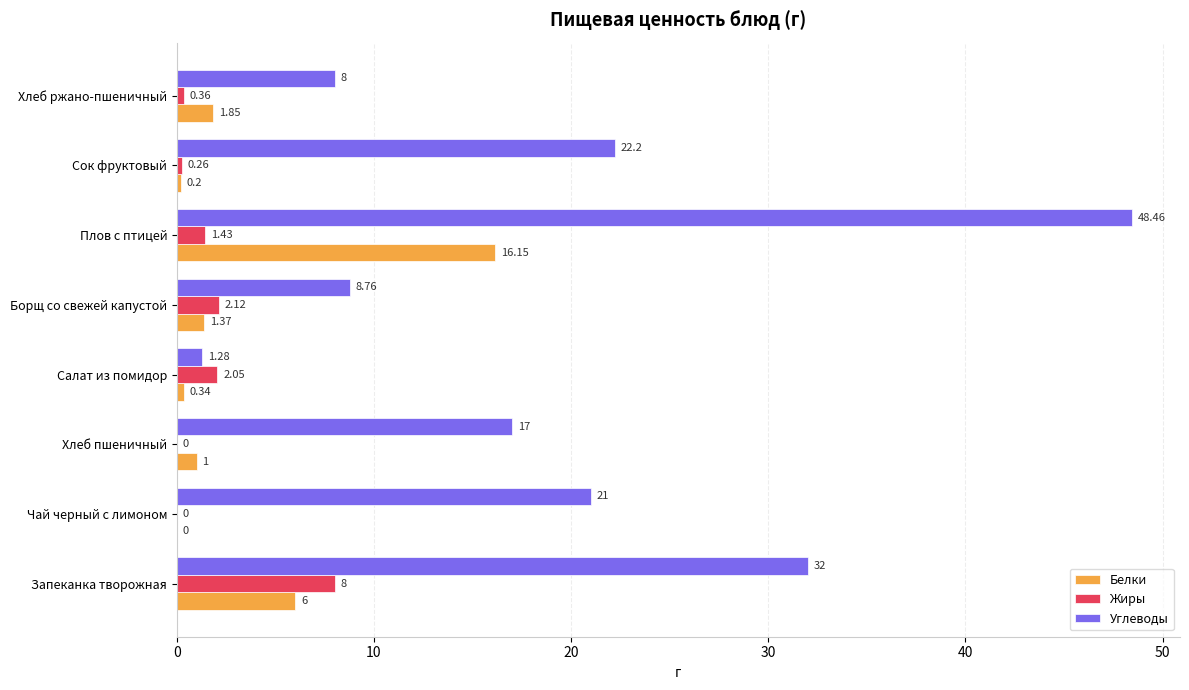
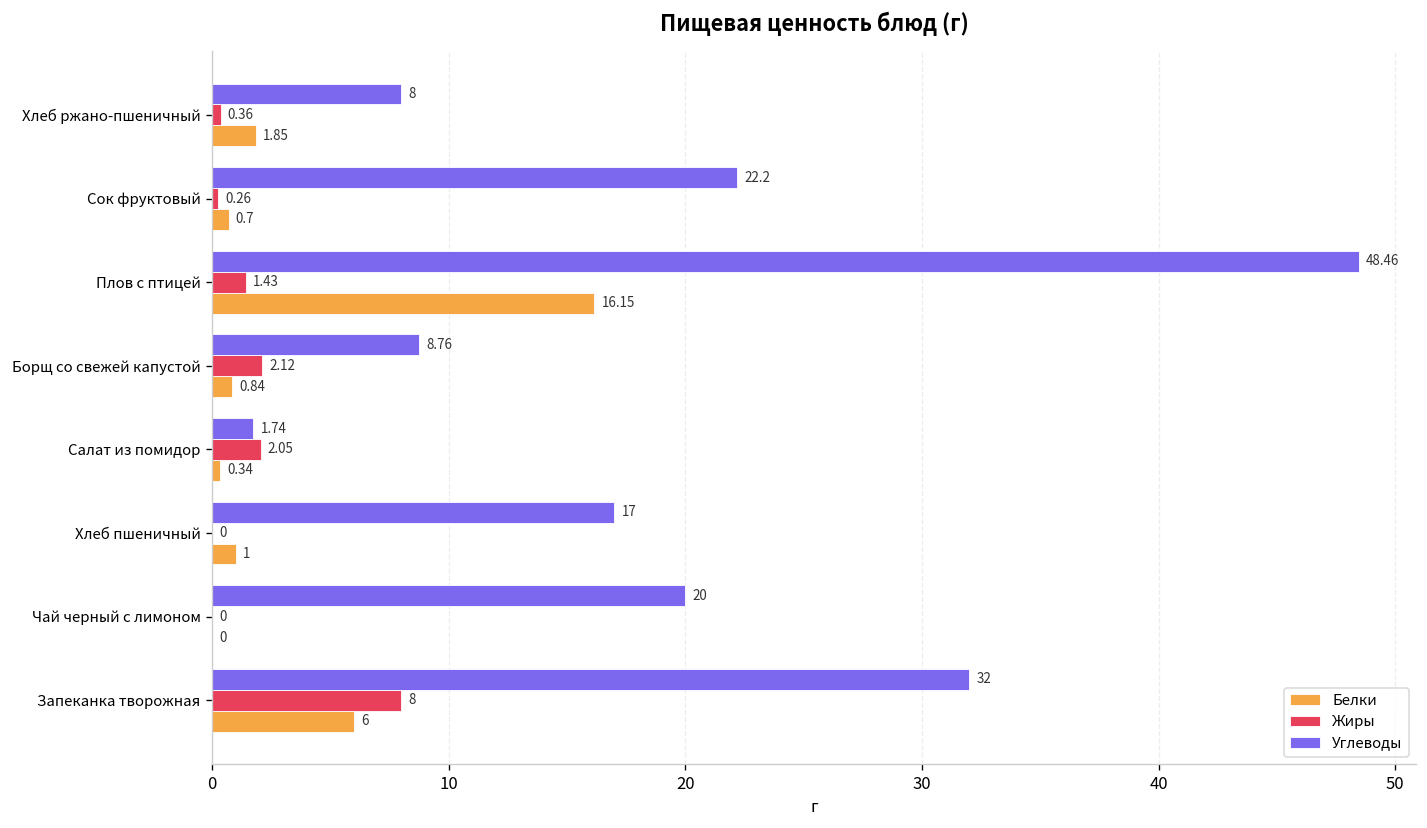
  {
    "Белки": {
      "Хлеб ржано-пшеничный": 1.85,
-     "Сок фруктовый": 0.2,
+     "Сок фруктовый": 0.7,
      "Плов с птицей": 16.15,
-     "Борщ со свежей капустой": 1.37,
+     "Борщ со свежей капустой": 0.84,
      "Салат из помидор": 0.34,
      "Хлеб пшеничный": 1,
      "Чай черный с лимоном": 0,
      "Запеканка творожная": 6
    },
    "Жиры": {
      "Хлеб ржано-пшеничный": 0.36,
      "Сок фруктовый": 0.26,
      "Плов с птицей": 1.43,
      "Борщ со свежей капустой": 2.12,
      "Салат из помидор": 2.05,
      "Хлеб пшеничный": 0,
      "Чай черный с лимоном": 0,
      "Запеканка творожная": 8
    },
    "Углеводы": {
      "Хлеб ржано-пшеничный": 8,
      "Сок фруктовый": 22.2,
      "Плов с птицей": 48.46,
      "Борщ со свежей капустой": 8.76,
-     "Салат из помидор": 1.28,
+     "Салат из помидор": 1.74,
      "Хлеб пшеничный": 17,
-     "Чай черный с лимоном": 21,
+     "Чай черный с лимоном": 20,
      "Запеканка творожная": 32
    }
  }
